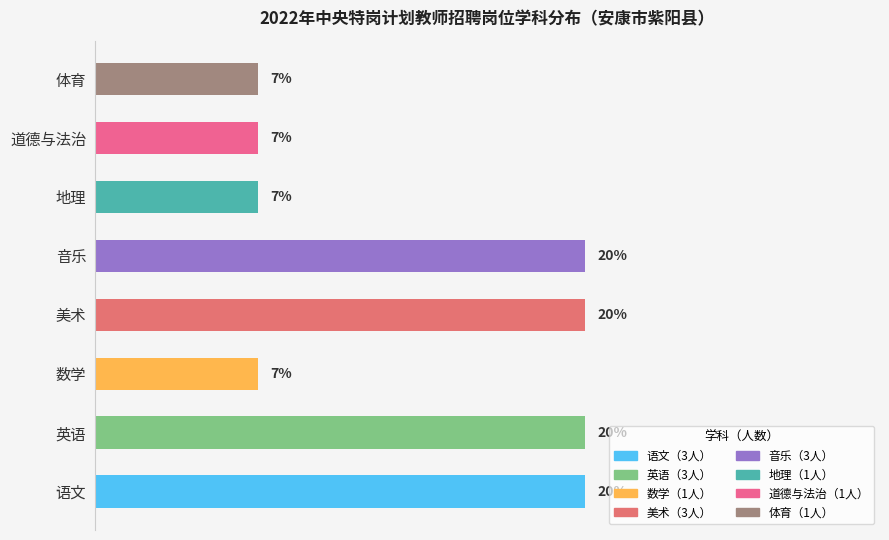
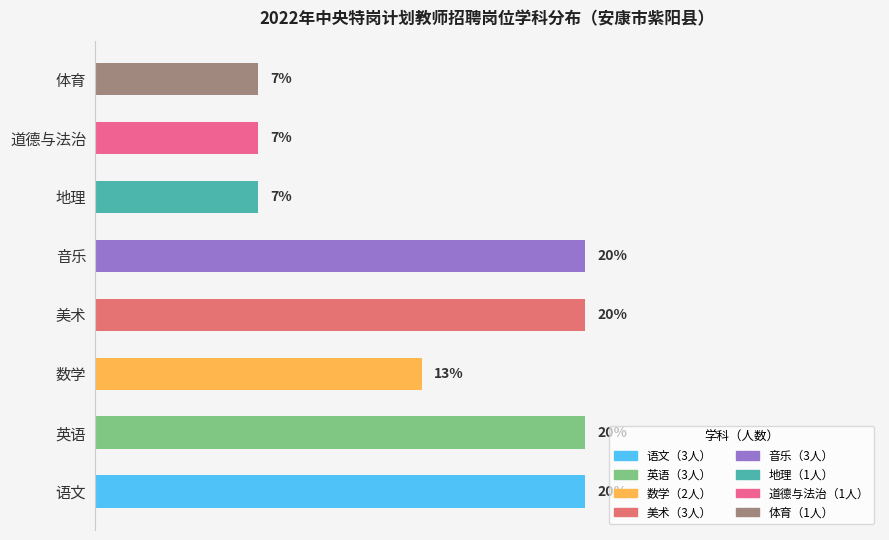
  {
    "体育": "7%",
    "道德与法治": "7%",
    "地理": "7%",
    "音乐": "20%",
    "美术": "20%",
-   "数学": "7%"
+   "数学": "13%"
  }
